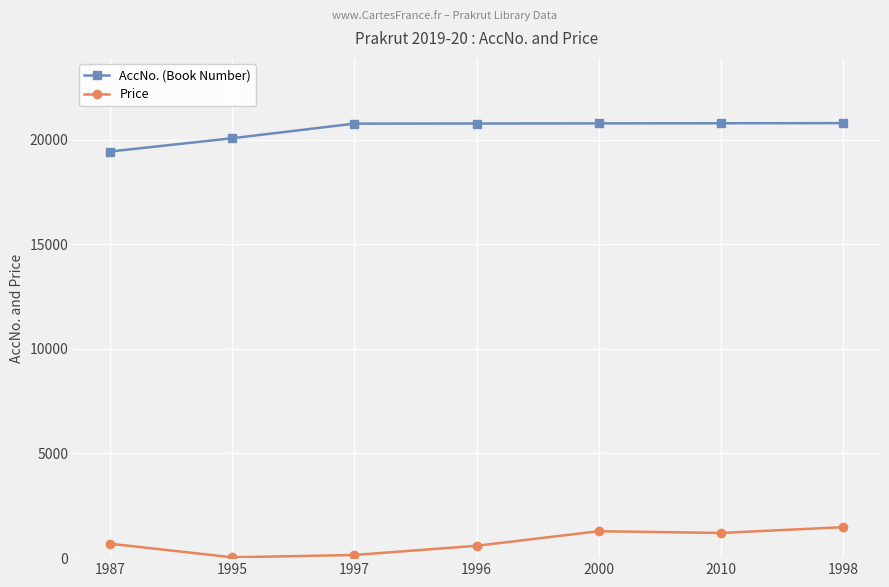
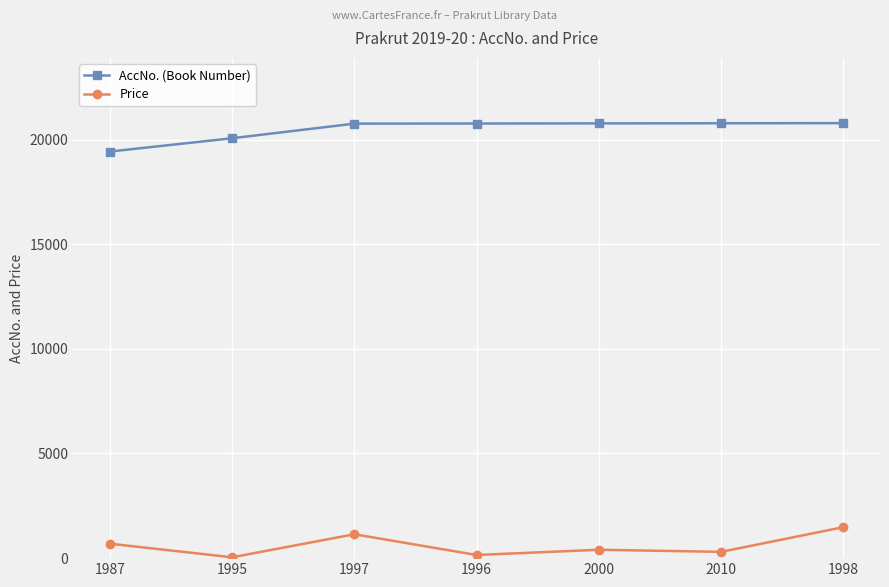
  {
    "AccNo. (Book Number)": {
      "1987": 19400,
      "1995": 20100,
      "1997": 20800,
      "1996": 20800,
      "2000": 20800,
      "2010": 20800,
      "1998": 20800
    },
    "Price": {
      "1987": 700,
      "1995": 0,
-     "1997": 200,
-     "1996": 600,
-     "2000": 1300,
-     "2010": 1200,
+     "1997": 1100,
+     "1996": 200,
+     "2000": 400,
+     "2010": 300,
      "1998": 1500
    }
  }
